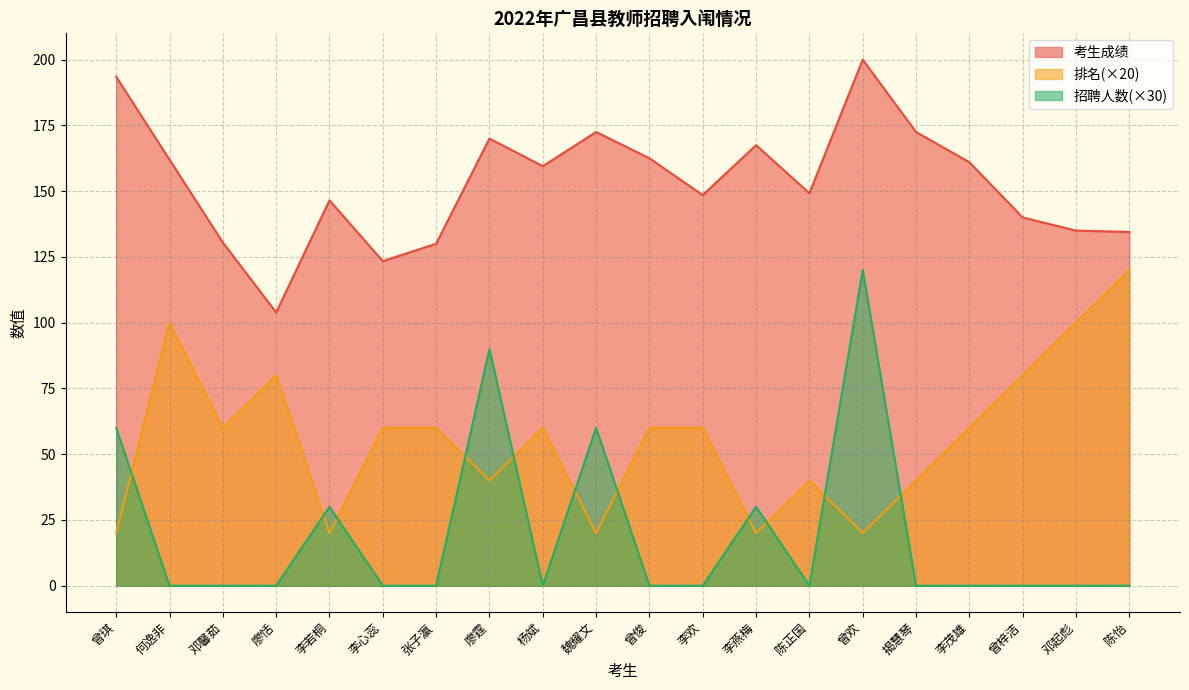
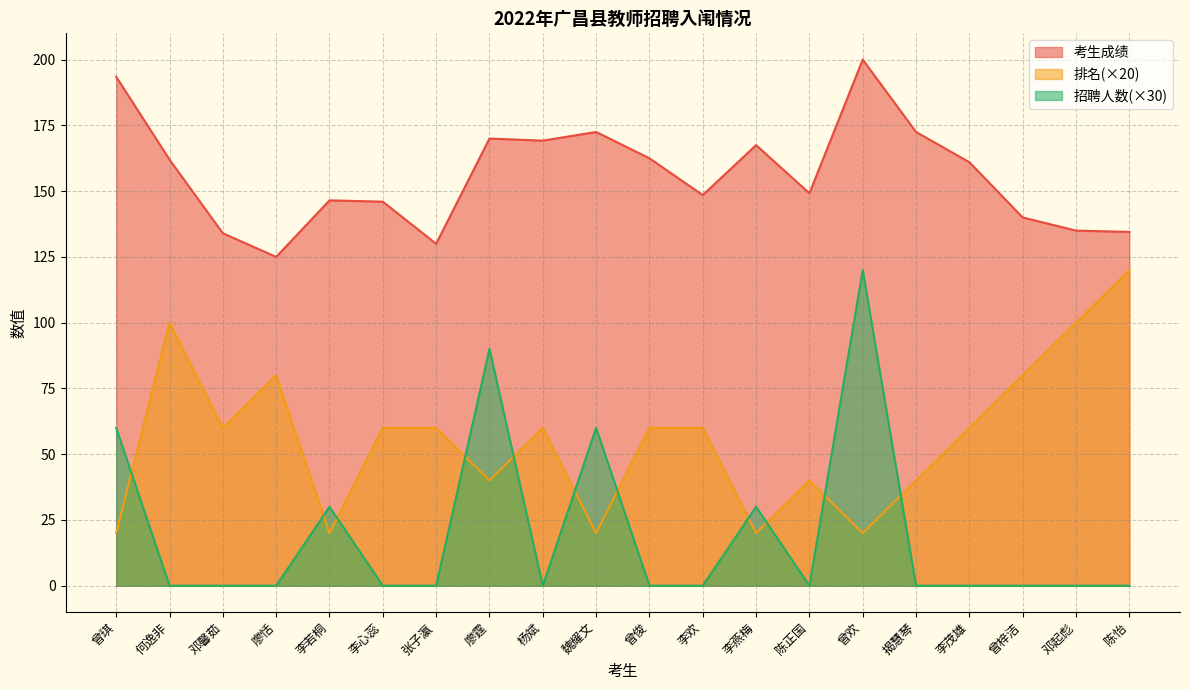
  {
    "考生成绩": {
      "曾琪": 194,
      "何逸非": 162,
-     "邓馨茹": 131,
-     "廖恬": 104,
+     "邓馨茹": 134,
+     "廖恬": 125,
      "李若桐": 147,
-     "李心蕊": 123,
+     "李心蕊": 146,
      "张子瀛": 130,
      "廖霆": 170,
-     "杨斌": 160,
+     "杨斌": 169,
      "魏耀文": 173,
      "曾俊": 163,
      "李欢": 149,
      "李燕梅": 168,
      "陈正国": 149,
      "曾欢": 200,
      "揭慧琴": 173,
      "李茂雄": 161,
      "曾梓洁": 140,
      "邓起彪": 135,
      "陈怡": 135
    },
    "排名(×20)": {
      "曾琪": 20,
      "何逸非": 100,
      "邓馨茹": 60,
      "廖恬": 80,
      "李若桐": 20,
      "李心蕊": 60,
      "张子瀛": 60,
      "廖霆": 40,
      "杨斌": 60,
      "魏耀文": 20,
      "曾俊": 60,
      "李欢": 60,
      "李燕梅": 20,
      "陈正国": 40,
      "曾欢": 20,
      "揭慧琴": 40,
      "李茂雄": 60,
      "曾梓洁": 80,
      "邓起彪": 100,
      "陈怡": 120
    },
    "招聘人数(×30)": {
      "曾琪": 60,
      "何逸非": 0,
      "邓馨茹": 0,
      "廖恬": 0,
      "李若桐": 30,
      "李心蕊": 0,
      "张子瀛": 0,
      "廖霆": 90,
      "杨斌": 0,
      "魏耀文": 60,
      "曾俊": 0,
      "李欢": 0,
      "李燕梅": 30,
      "陈正国": 0,
      "曾欢": 120,
      "揭慧琴": 0,
      "李茂雄": 0,
      "曾梓洁": 0,
      "邓起彪": 0,
      "陈怡": 0
    }
  }
